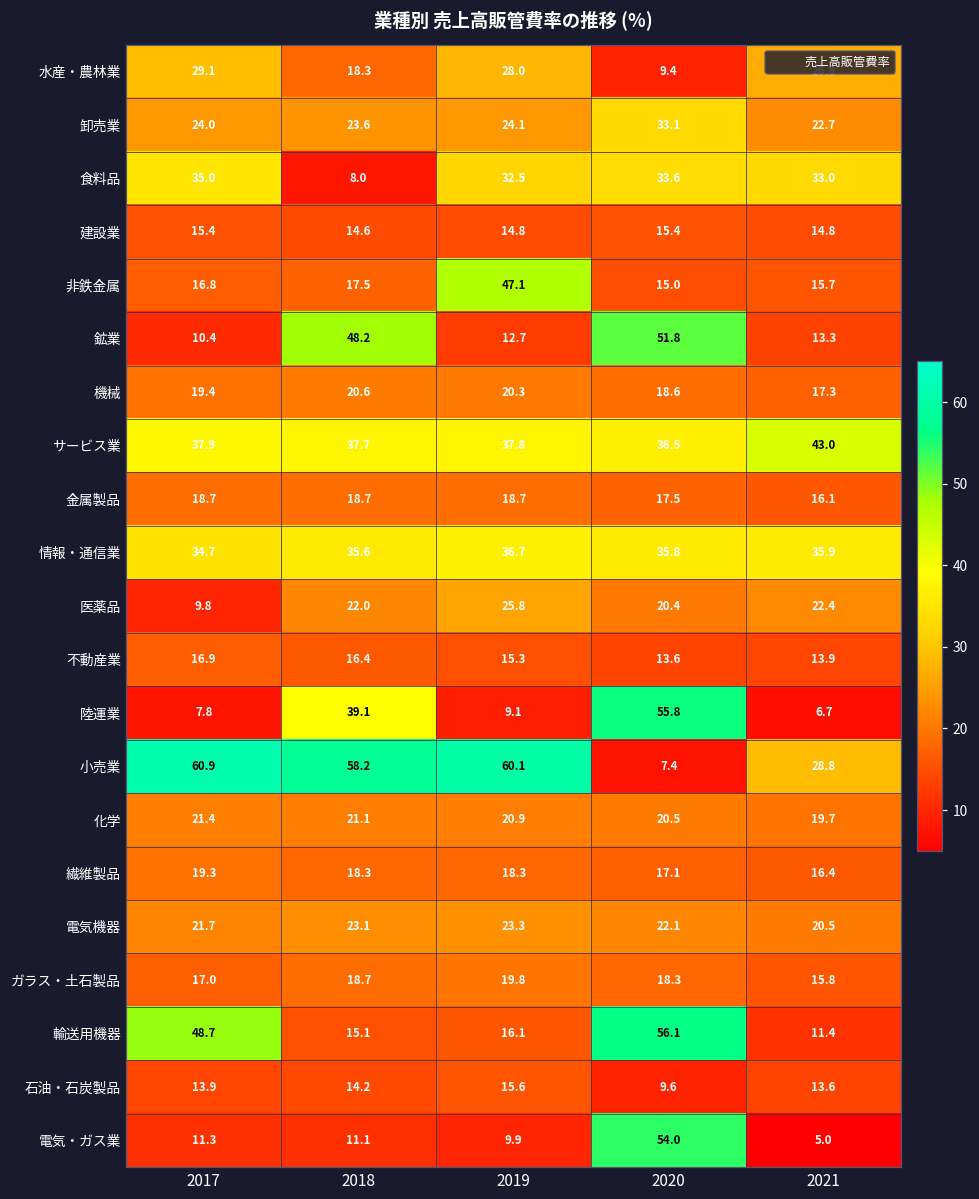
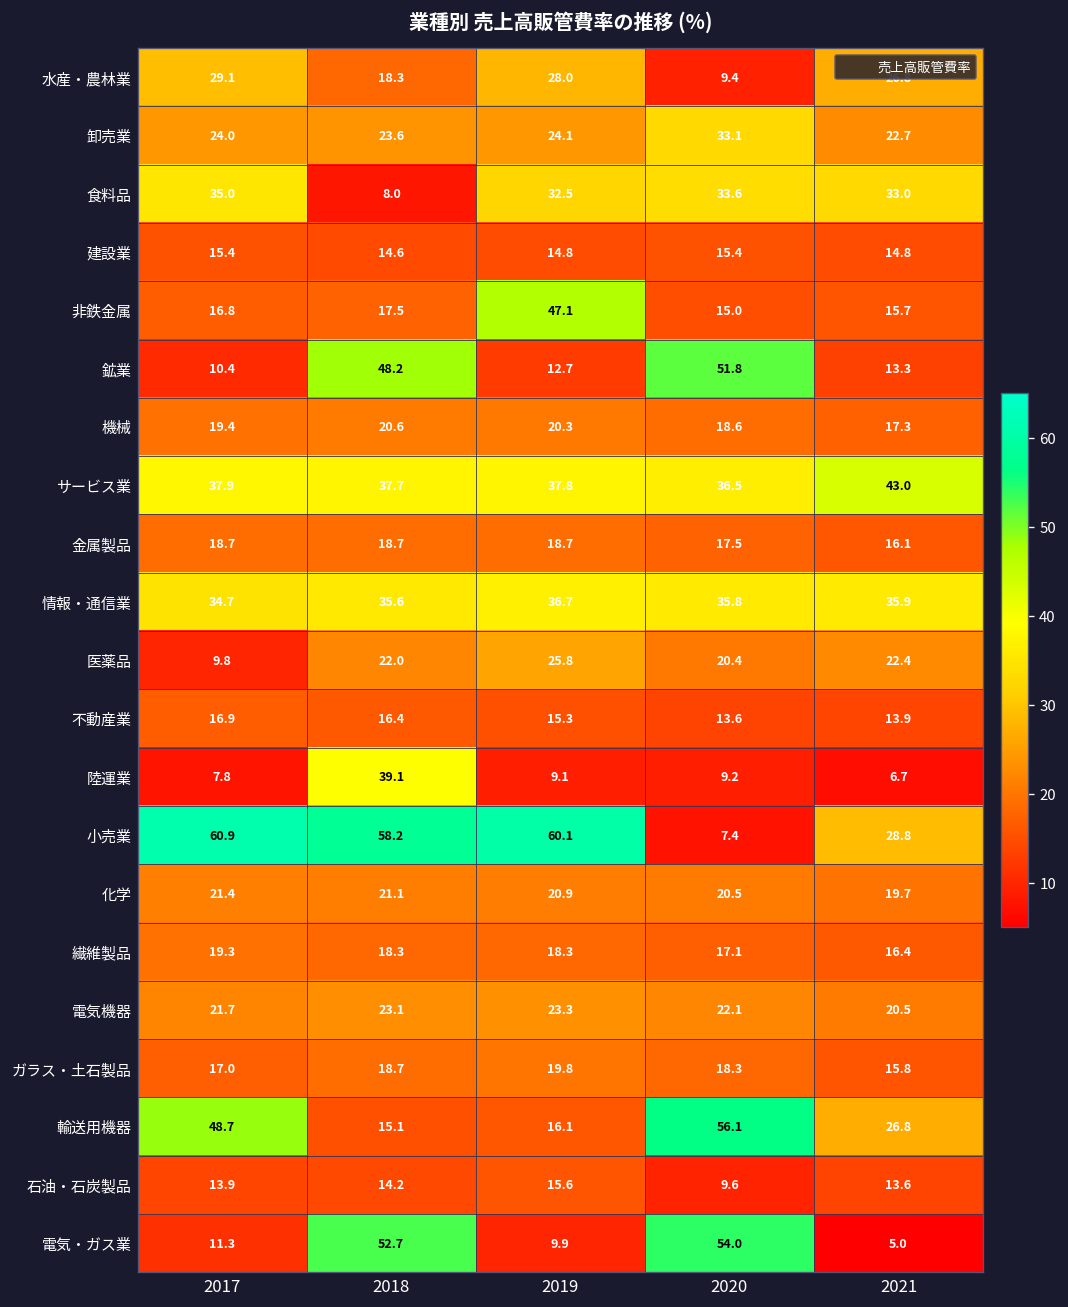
  {
    "水産・農林業": {
      "2017": 29.1,
      "2018": 18.3,
      "2019": 28.0,
      "2020": 9.4
    },
    "卸売業": {
      "2017": 24.0,
      "2018": 23.6,
      "2019": 24.1,
      "2020": 33.1,
      "2021": 22.7
    },
    "食料品": {
      "2017": 35.0,
      "2018": 8.0,
      "2019": 32.5,
      "2020": 33.6,
      "2021": 33.0
    },
    "建設業": {
      "2017": 15.4,
      "2018": 14.6,
      "2019": 14.8,
      "2020": 15.4,
      "2021": 14.8
    },
    "非鉄金属": {
      "2017": 16.8,
      "2018": 17.5,
      "2019": 47.1,
      "2020": 15.0,
      "2021": 15.7
    },
    "鉱業": {
      "2017": 10.4,
      "2018": 48.2,
      "2019": 12.7,
      "2020": 51.8,
      "2021": 13.3
    },
    "機械": {
      "2017": 19.4,
      "2018": 20.6,
      "2019": 20.3,
      "2020": 18.6,
      "2021": 17.3
    },
    "サービス業": {
      "2017": 37.9,
      "2018": 37.7,
      "2019": 37.8,
      "2020": 36.5,
      "2021": 43.0
    },
    "金属製品": {
      "2017": 18.7,
      "2018": 18.7,
      "2019": 18.7,
      "2020": 17.5,
      "2021": 16.1
    },
    "情報・通信業": {
      "2017": 34.7,
      "2018": 35.6,
      "2019": 36.7,
      "2020": 35.8,
      "2021": 35.9
    },
    "医薬品": {
      "2017": 9.8,
      "2018": 22.0,
      "2019": 25.8,
      "2020": 20.4,
      "2021": 22.4
    },
    "不動産業": {
      "2017": 16.9,
      "2018": 16.4,
      "2019": 15.3,
      "2020": 13.6,
      "2021": 13.9
    },
    "陸運業": {
      "2017": 7.8,
      "2018": 39.1,
      "2019": 9.1,
-     "2020": 55.8,
+     "2020": 9.2,
      "2021": 6.7
    },
    "小売業": {
      "2017": 60.9,
      "2018": 58.2,
      "2019": 60.1,
      "2020": 7.4,
      "2021": 28.8
    },
    "化学": {
      "2017": 21.4,
      "2018": 21.1,
      "2019": 20.9,
      "2020": 20.5,
      "2021": 19.7
    },
    "繊維製品": {
      "2017": 19.3,
      "2018": 18.3,
      "2019": 18.3,
      "2020": 17.1,
      "2021": 16.4
    },
    "電気機器": {
      "2017": 21.7,
      "2018": 23.1,
      "2019": 23.3,
      "2020": 22.1,
      "2021": 20.5
    },
    "ガラス・土石製品": {
      "2017": 17.0,
      "2018": 18.7,
      "2019": 19.8,
      "2020": 18.3,
      "2021": 15.8
    },
    "輸送用機器": {
      "2017": 48.7,
      "2018": 15.1,
      "2019": 16.1,
      "2020": 56.1,
-     "2021": 11.4
+     "2021": 26.8
    },
    "石油・石炭製品": {
      "2017": 13.9,
      "2018": 14.2,
      "2019": 15.6,
      "2020": 9.6,
      "2021": 13.6
    },
    "電気・ガス業": {
      "2017": 11.3,
-     "2018": 11.1,
+     "2018": 52.7,
      "2019": 9.9,
      "2020": 54.0,
      "2021": 5.0
    }
  }
